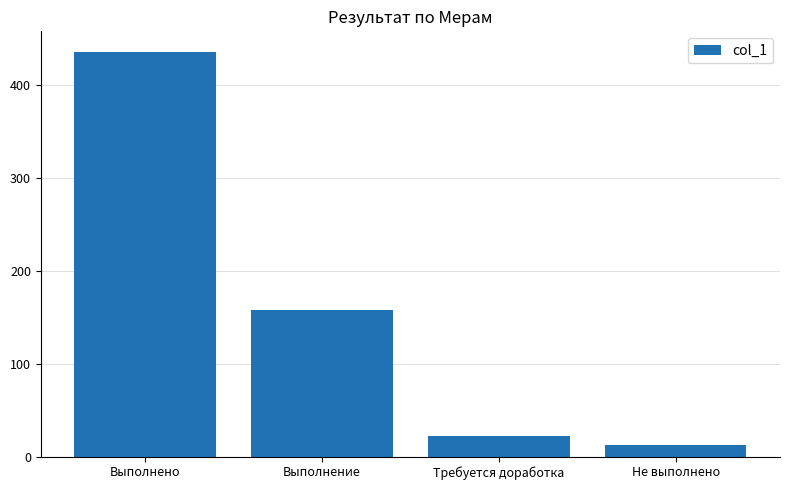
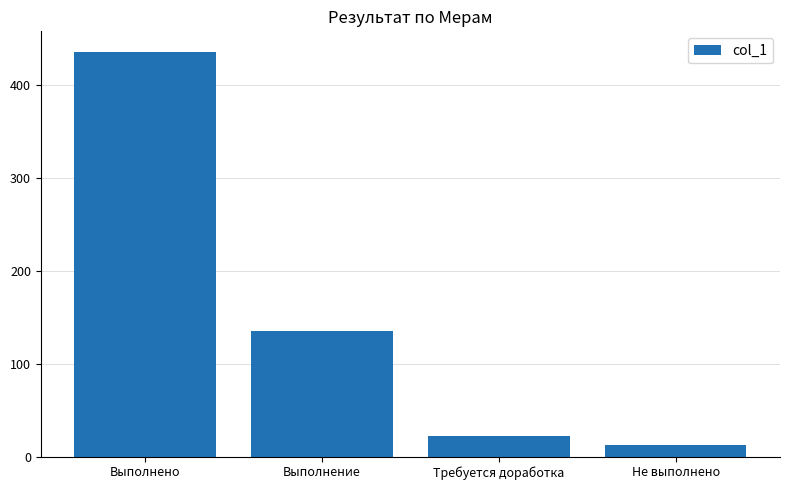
  {
    "Выполнено": 440,
-   "Выполнение": 160,
+   "Выполнение": 140,
    "Требуется доработка": 20,
    "Не выполнено": 10
  }
